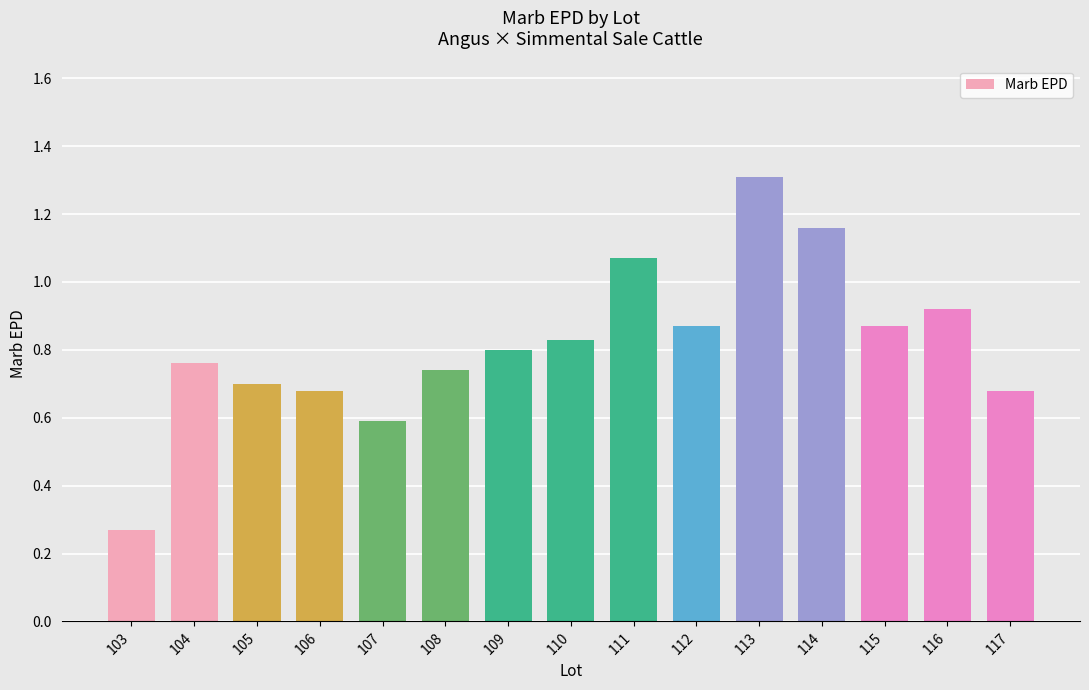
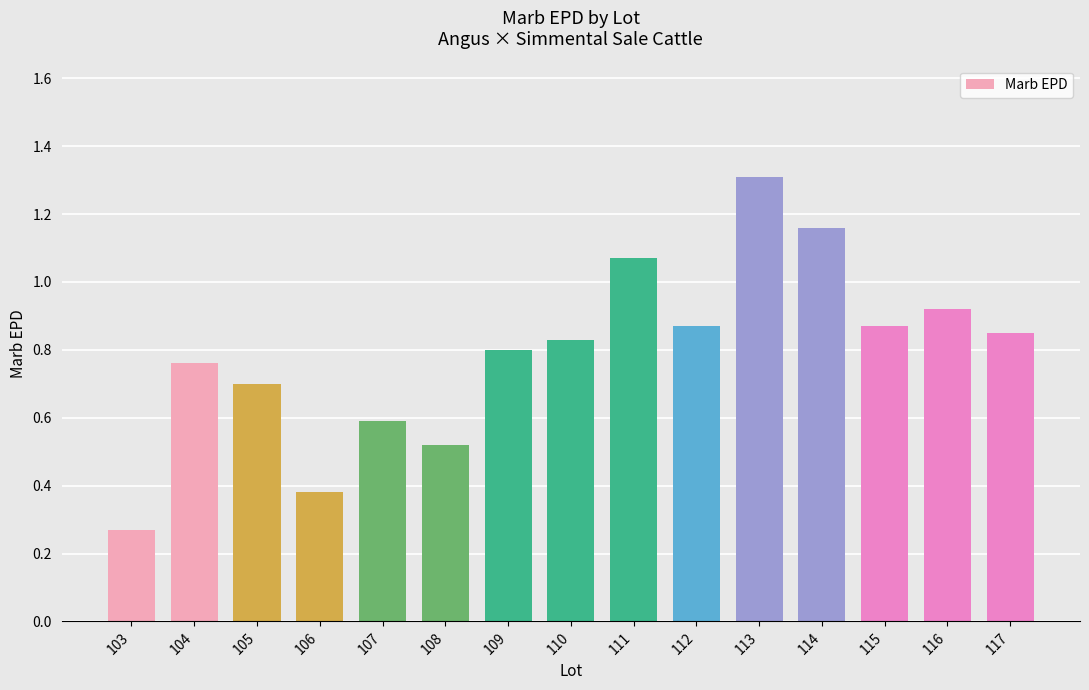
  {
    "103": 0.27,
    "104": 0.76,
    "105": 0.70,
-   "106": 0.68,
+   "106": 0.38,
    "107": 0.59,
-   "108": 0.74,
+   "108": 0.52,
    "109": 0.80,
    "110": 0.83,
    "111": 1.07,
    "112": 0.87,
    "113": 1.31,
    "114": 1.16,
    "115": 0.87,
    "116": 0.92,
-   "117": 0.68
+   "117": 0.85
  }
